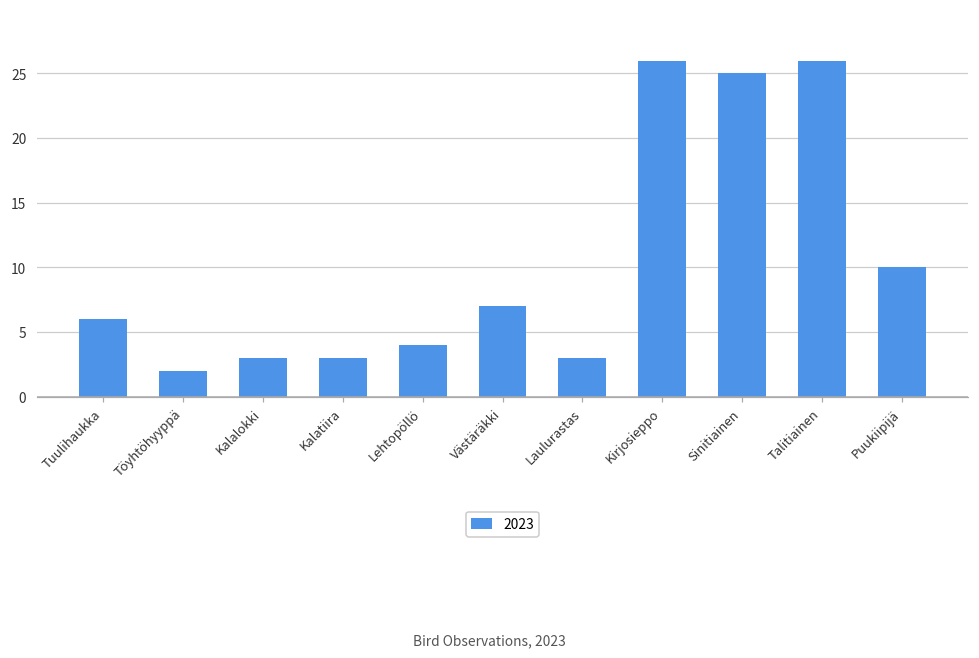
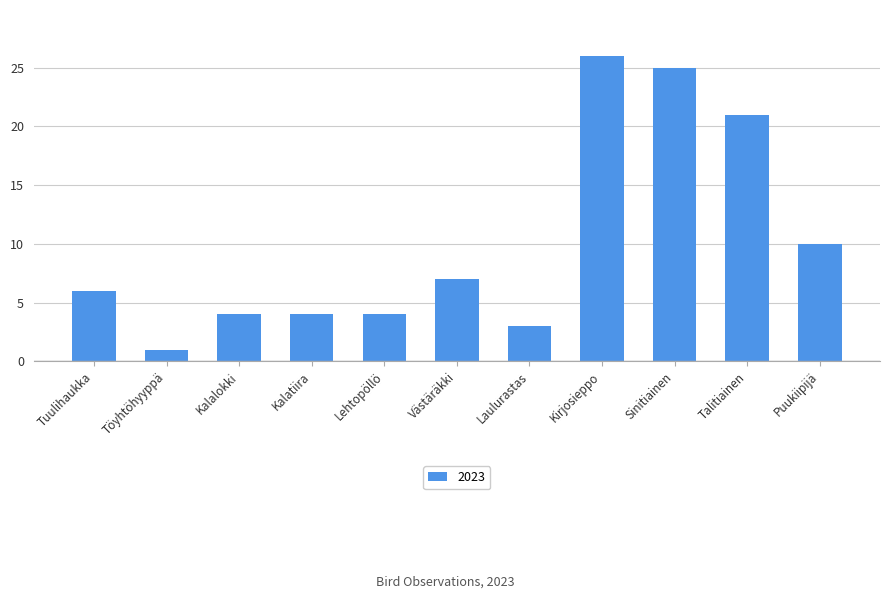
  {
    "Tuulihaukka": 6,
-   "Töyhtöhyyppä": 2,
-   "Kalalokki": 3,
-   "Kalatiira": 3,
+   "Töyhtöhyyppä": 1,
+   "Kalalokki": 4,
+   "Kalatiira": 4,
    "Lehtopöllö": 4,
    "Västäräkki": 7,
    "Laulurastas": 3,
    "Kirjosieppo": 26,
    "Sinitiainen": 25,
-   "Talitiainen": 26,
+   "Talitiainen": 21,
    "Puukiipijä": 10
  }
